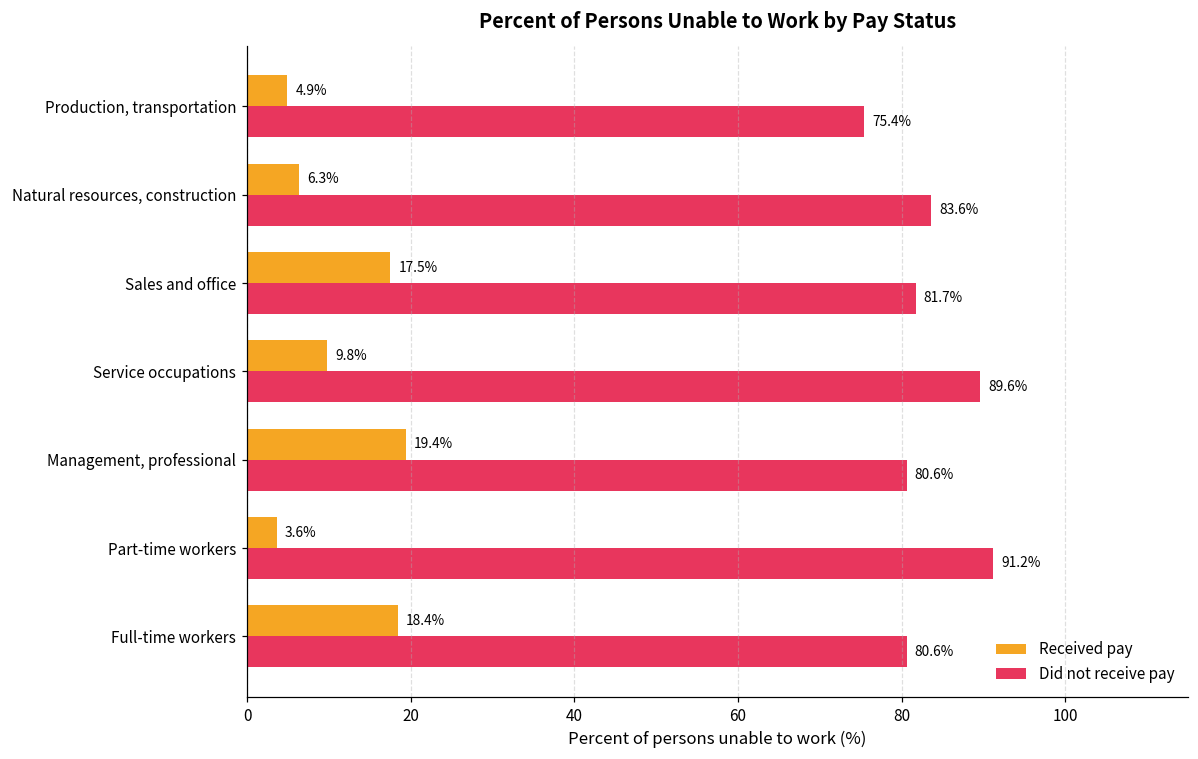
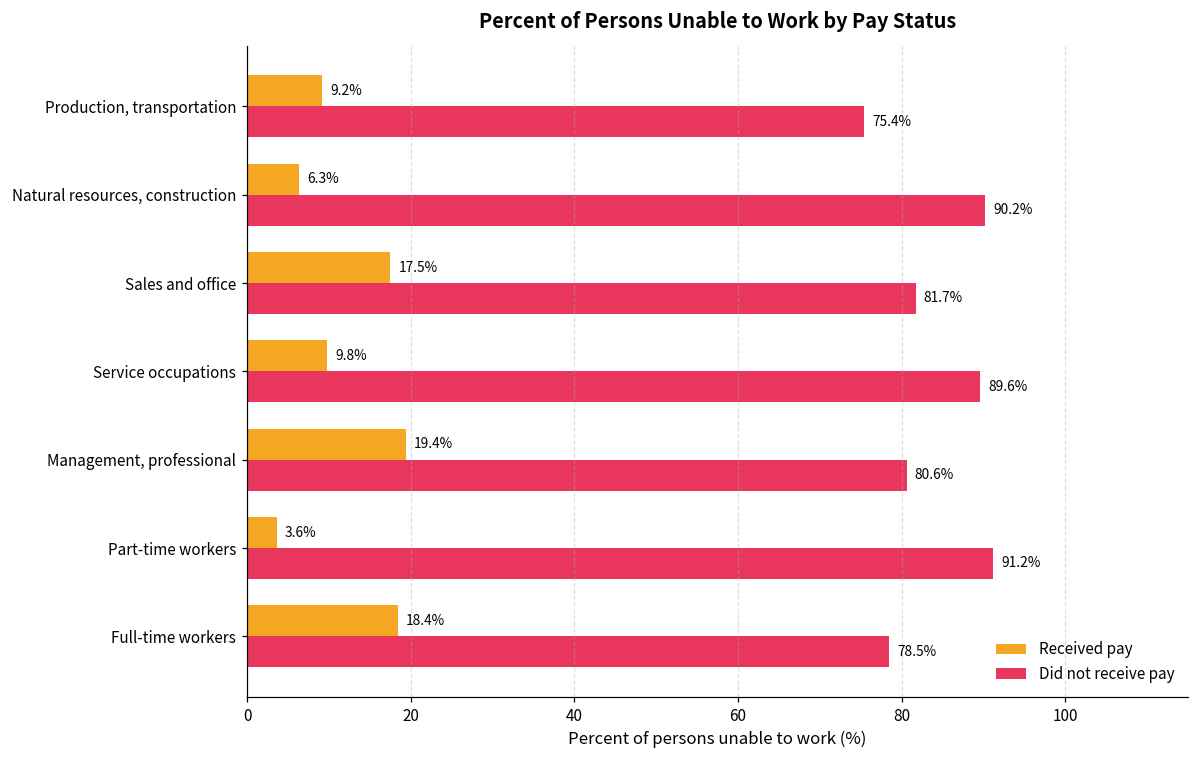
  {
    "Received pay": {
-     "Production, transportation": "4.9%",
+     "Production, transportation": "9.2%",
      "Natural resources, construction": "6.3%",
      "Sales and office": "17.5%",
      "Service occupations": "9.8%",
      "Management, professional": "19.4%",
      "Part-time workers": "3.6%",
      "Full-time workers": "18.4%"
    },
    "Did not receive pay": {
      "Production, transportation": "75.4%",
-     "Natural resources, construction": "83.6%",
+     "Natural resources, construction": "90.2%",
      "Sales and office": "81.7%",
      "Service occupations": "89.6%",
      "Management, professional": "80.6%",
      "Part-time workers": "91.2%",
-     "Full-time workers": "80.6%"
+     "Full-time workers": "78.5%"
    }
  }
